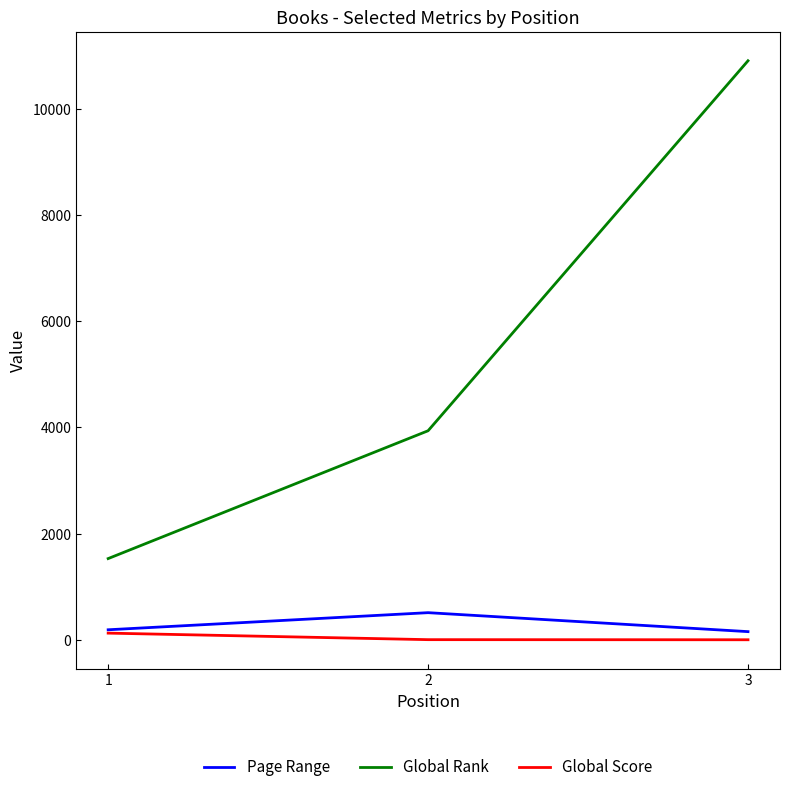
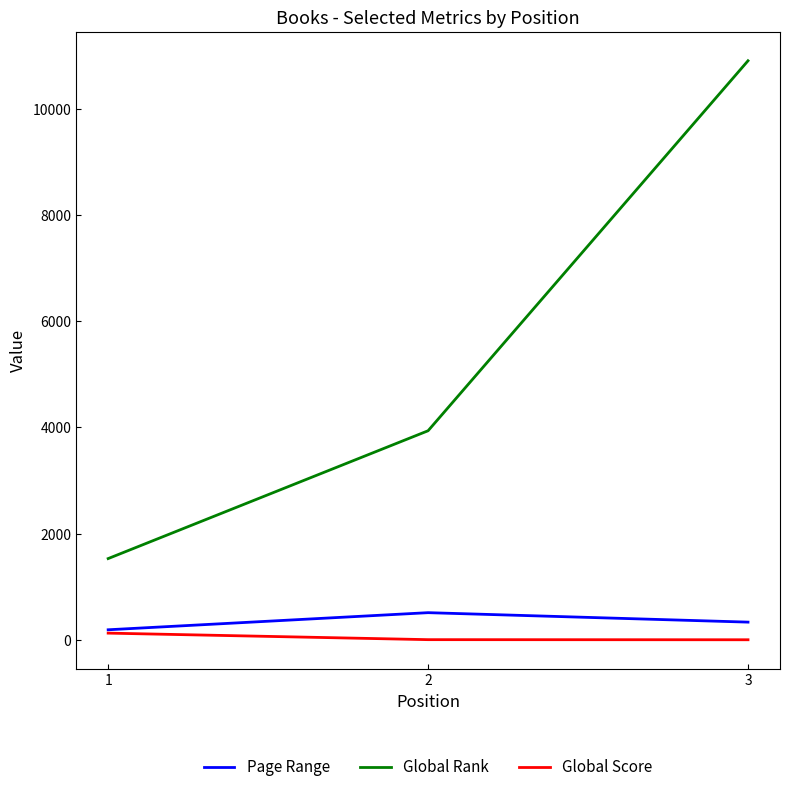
  {
    "Page Range": {
      "1": 200,
      "2": 500,
-     "3": 200
+     "3": 300
    },
    "Global Rank": {
      "1": 1500,
      "2": 3900,
      "3": 10900
    },
    "Global Score": {
      "1": 100,
      "2": 0,
      "3": 0
    }
  }
